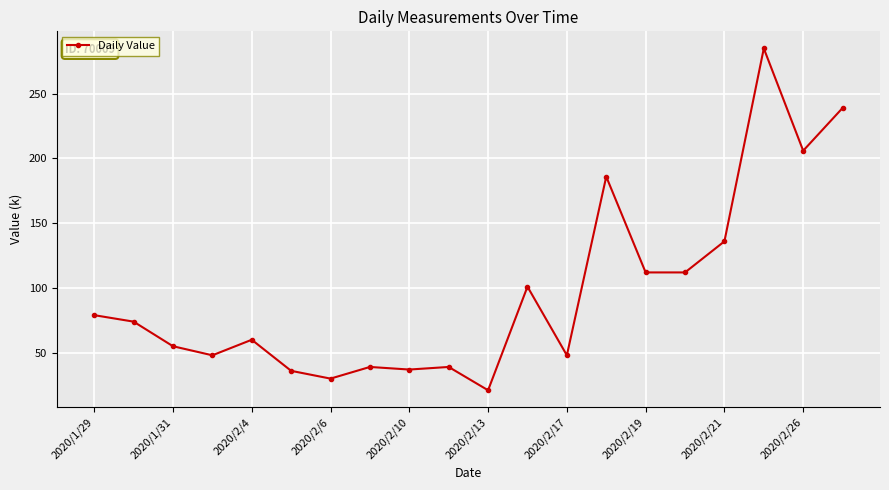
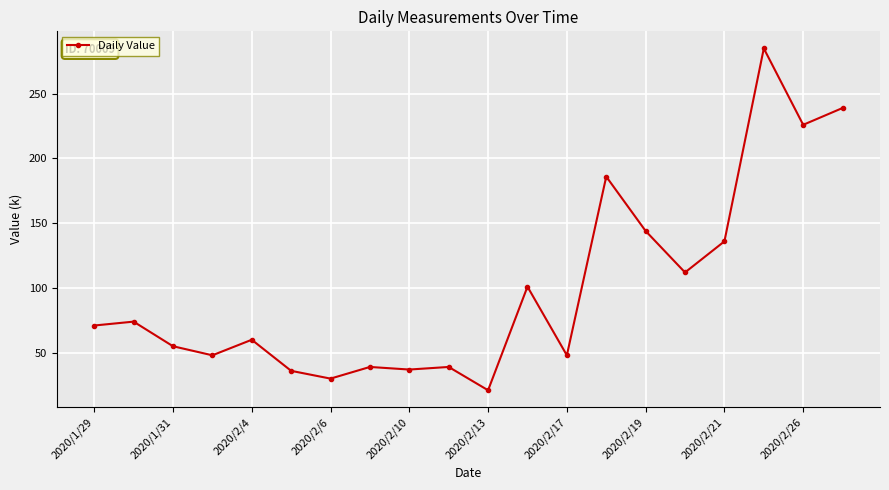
  {
-   "2020/1/29": 79,
+   "2020/1/29": 71,
    "2020/1/31": 55,
    "2020/2/4": 60,
    "2020/2/6": 30,
    "2020/2/10": 37,
    "2020/2/13": 21,
    "2020/2/17": 48,
-   "2020/2/19": 112,
+   "2020/2/19": 144,
    "2020/2/21": 136,
-   "2020/2/26": 206
+   "2020/2/26": 226
  }
